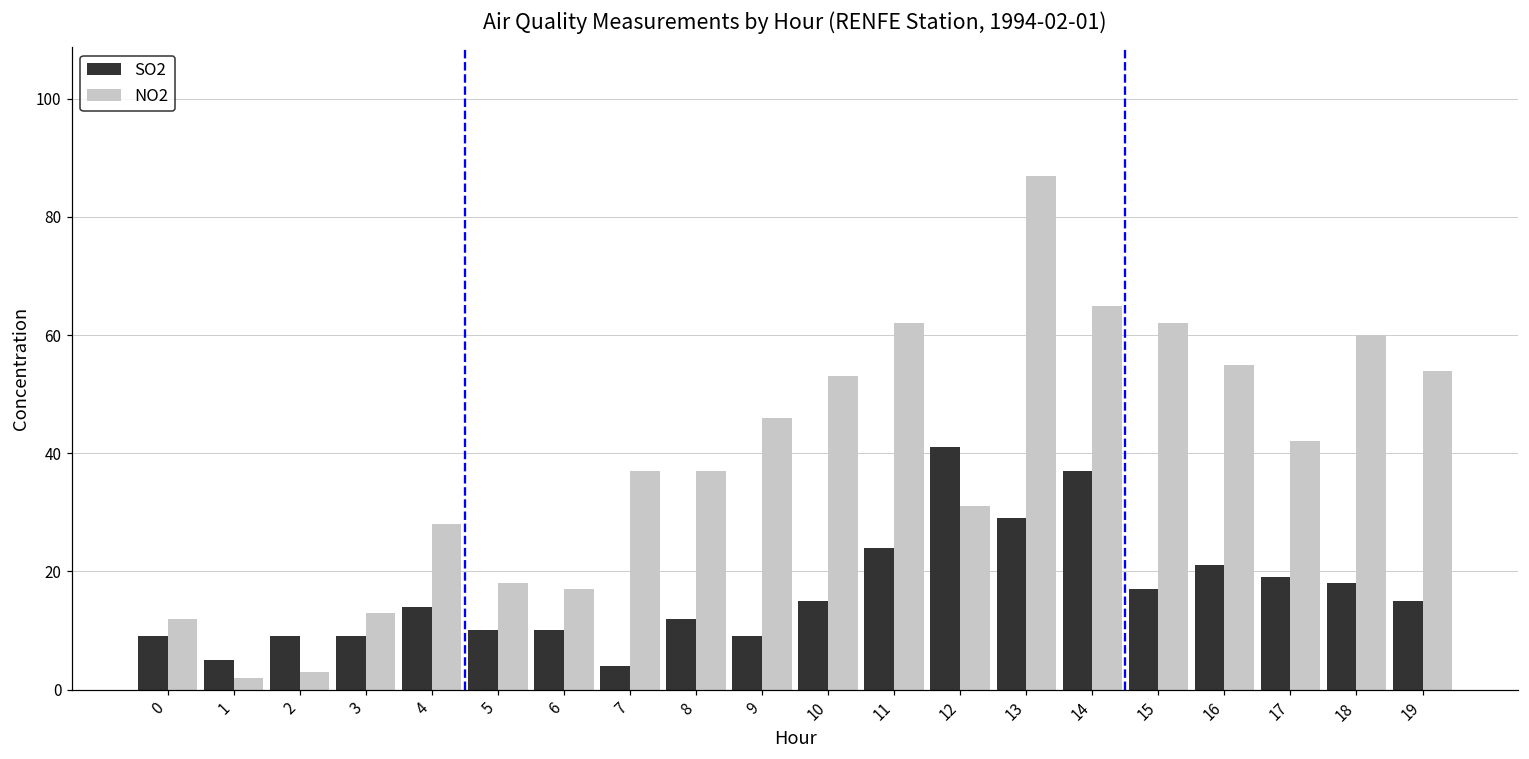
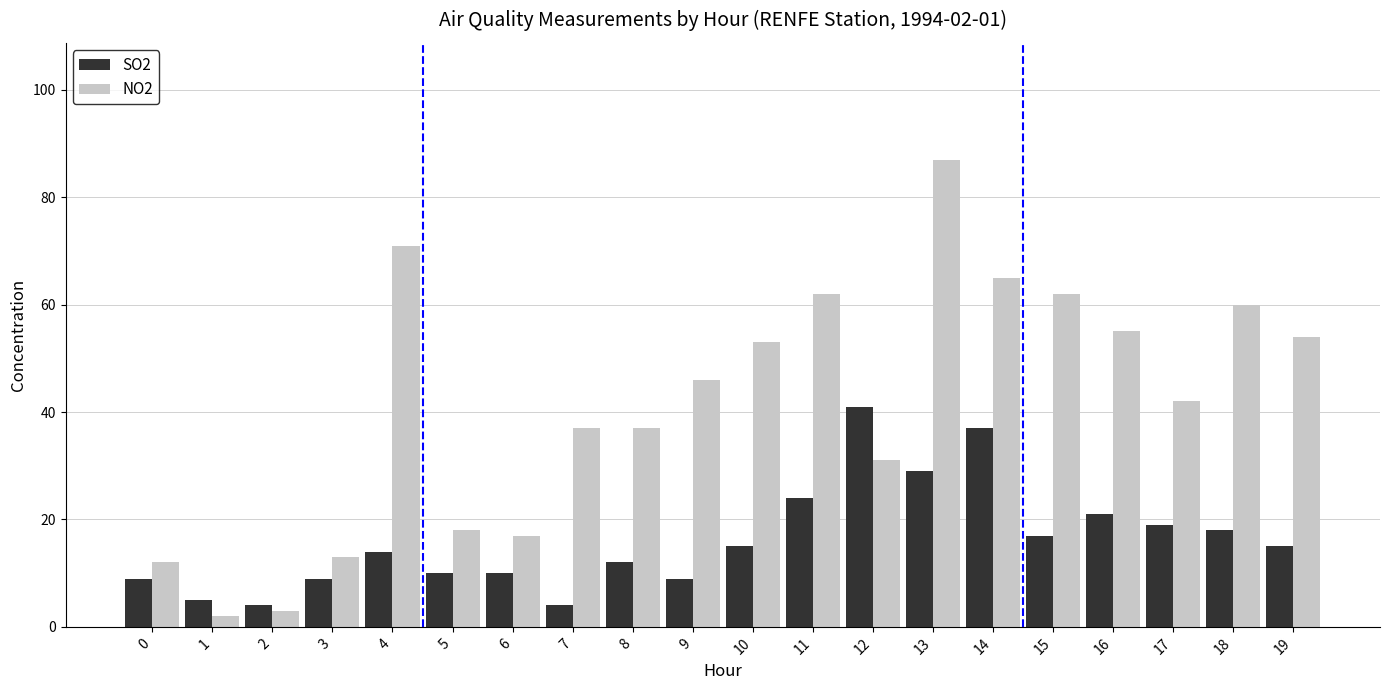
  {
    "SO2": {
      "0": 9,
      "1": 5,
-     "2": 9,
+     "2": 4,
      "3": 9,
      "4": 14,
      "5": 10,
      "6": 10,
      "7": 4,
      "8": 12,
      "9": 9,
      "10": 15,
      "11": 24,
      "12": 41,
      "13": 29,
      "14": 37,
      "15": 17,
      "16": 21,
      "17": 19,
      "18": 18,
      "19": 15
    },
    "NO2": {
      "0": 12,
      "1": 2,
      "2": 3,
      "3": 13,
-     "4": 28,
+     "4": 71,
      "5": 18,
      "6": 17,
      "7": 37,
      "8": 37,
      "9": 46,
      "10": 53,
      "11": 62,
      "12": 31,
      "13": 87,
      "14": 65,
      "15": 62,
      "16": 55,
      "17": 42,
      "18": 60,
      "19": 54
    }
  }
